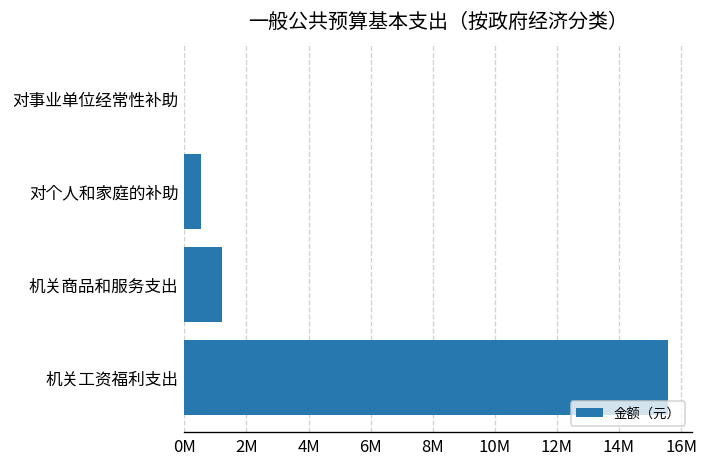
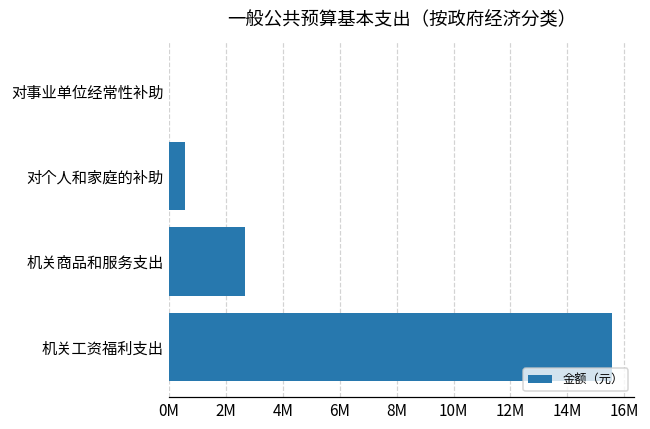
  {
    "对事业单位经常性补助": 0,
    "对个人和家庭的补助": 500000,
-   "机关商品和服务支出": 1200000,
+   "机关商品和服务支出": 2700000,
    "机关工资福利支出": 15600000
  }
